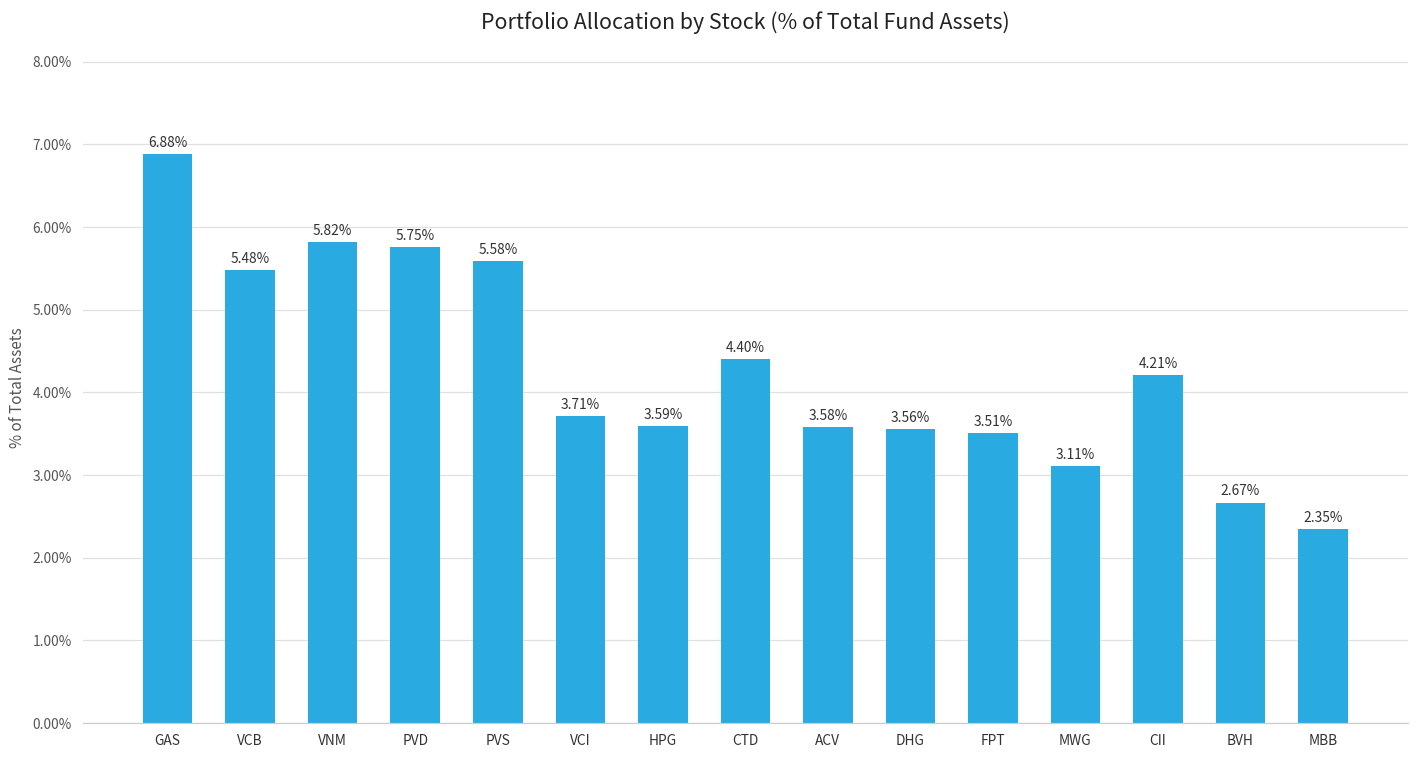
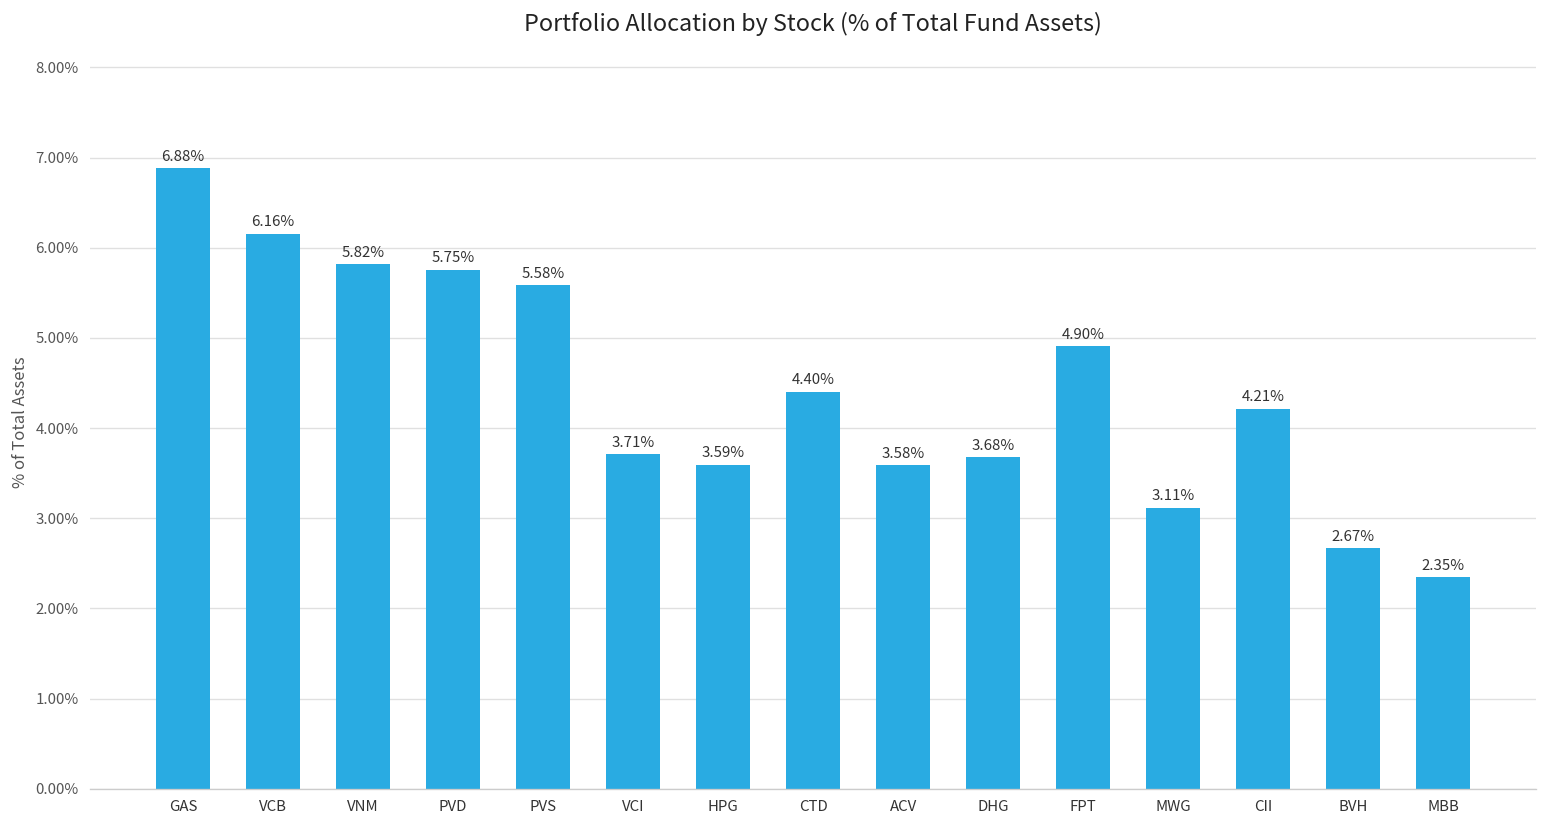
  {
    "GAS": "6.88%",
-   "VCB": "5.48%",
+   "VCB": "6.16%",
    "VNM": "5.82%",
    "PVD": "5.75%",
    "PVS": "5.58%",
    "VCI": "3.71%",
    "HPG": "3.59%",
    "CTD": "4.40%",
    "ACV": "3.58%",
-   "DHG": "3.56%",
-   "FPT": "3.51%",
+   "DHG": "3.68%",
+   "FPT": "4.90%",
    "MWG": "3.11%",
    "CII": "4.21%",
    "BVH": "2.67%",
    "MBB": "2.35%"
  }
